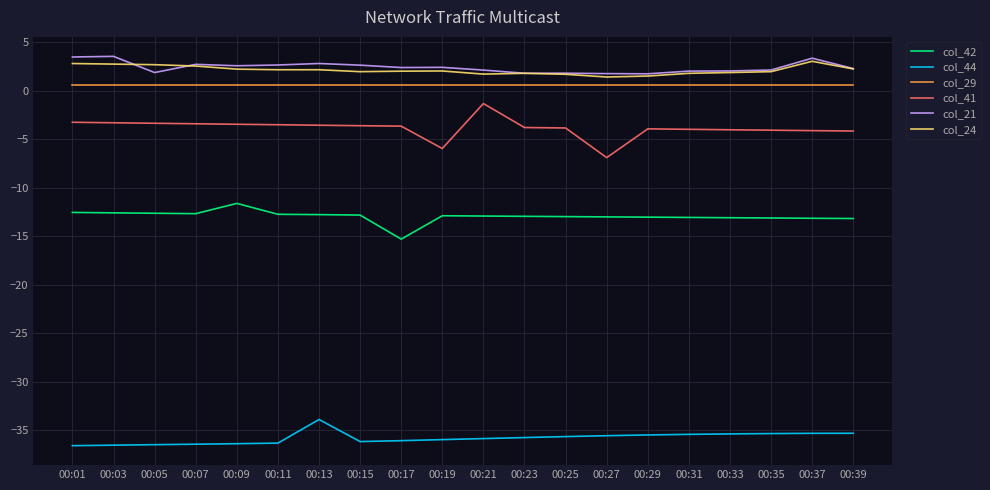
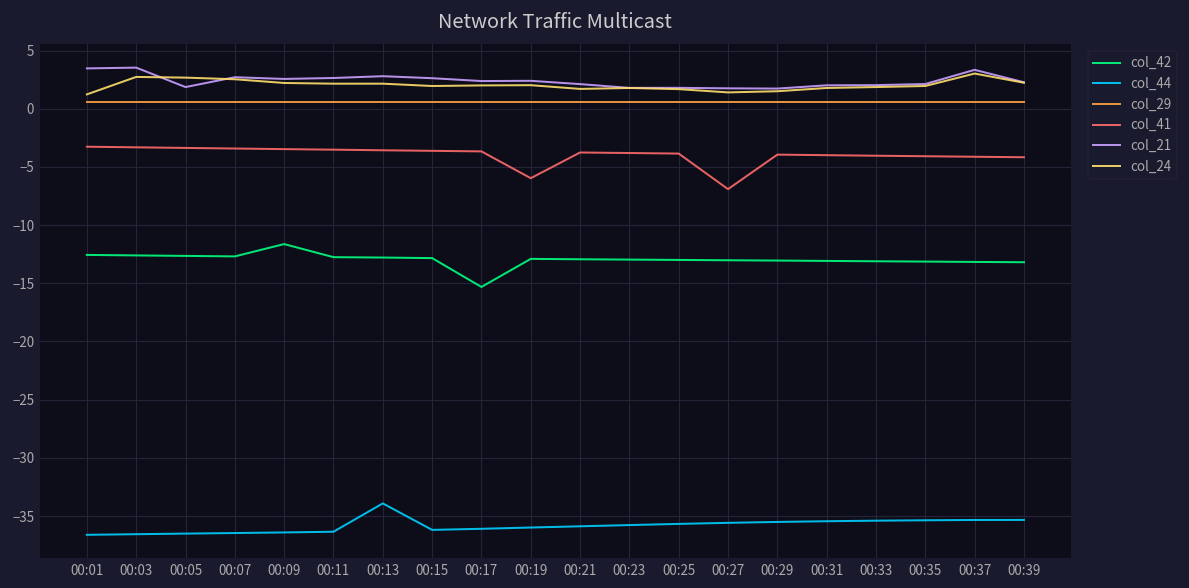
  {
    "col_42": {
      "00:01": -13,
      "00:03": -13,
      "00:05": -13,
      "00:07": -13,
      "00:09": -12,
      "00:11": -13,
      "00:13": -13,
      "00:15": -13,
      "00:17": -15,
      "00:19": -13,
      "00:21": -13,
      "00:23": -13,
      "00:25": -13,
      "00:27": -13,
      "00:29": -13,
      "00:31": -13,
      "00:33": -13,
      "00:35": -13,
      "00:37": -13,
      "00:39": -13
    },
    "col_44": {
      "00:01": -37,
      "00:03": -37,
      "00:05": -37,
      "00:07": -36,
      "00:09": -36,
      "00:11": -36,
      "00:13": -34,
      "00:15": -36,
      "00:17": -36,
      "00:19": -36,
      "00:21": -36,
      "00:23": -36,
      "00:25": -36,
      "00:27": -36,
      "00:29": -36,
      "00:31": -35,
      "00:33": -35,
      "00:35": -35,
      "00:37": -35,
      "00:39": -35
    },
    "col_29": {
      "00:01": 1,
      "00:03": 1,
      "00:05": 1,
      "00:07": 1,
      "00:09": 1,
      "00:11": 1,
      "00:13": 1,
      "00:15": 1,
      "00:17": 1,
      "00:19": 1,
      "00:21": 1,
      "00:23": 1,
      "00:25": 1,
      "00:27": 1,
      "00:29": 1,
      "00:31": 1,
      "00:33": 1,
      "00:35": 1,
      "00:37": 1,
      "00:39": 1
    },
    "col_41": {
      "00:01": -3,
      "00:03": -3,
      "00:05": -3,
      "00:07": -3,
      "00:09": -3,
      "00:11": -4,
      "00:13": -4,
      "00:15": -4,
      "00:17": -4,
      "00:19": -6,
-     "00:21": -1,
+     "00:21": -4,
      "00:23": -4,
      "00:25": -4,
      "00:27": -7,
      "00:29": -4,
      "00:31": -4,
      "00:33": -4,
      "00:35": -4,
      "00:37": -4,
      "00:39": -4
    },
    "col_21": {
      "00:01": 3,
      "00:03": 4,
      "00:05": 2,
      "00:09": 3,
      "00:11": 3,
      "00:13": 3,
      "00:15": 3,
      "00:17": 2,
      "00:19": 2,
      "00:21": 2,
      "00:27": 2,
      "00:37": 3
    },
    "col_24": {
-     "00:01": 3,
+     "00:01": 1,
      "00:03": 3,
      "00:05": 3,
      "00:09": 2,
      "00:11": 2,
      "00:13": 2,
      "00:15": 2,
      "00:17": 2,
      "00:19": 2,
      "00:21": 2,
      "00:27": 1,
      "00:37": 3
    }
  }
